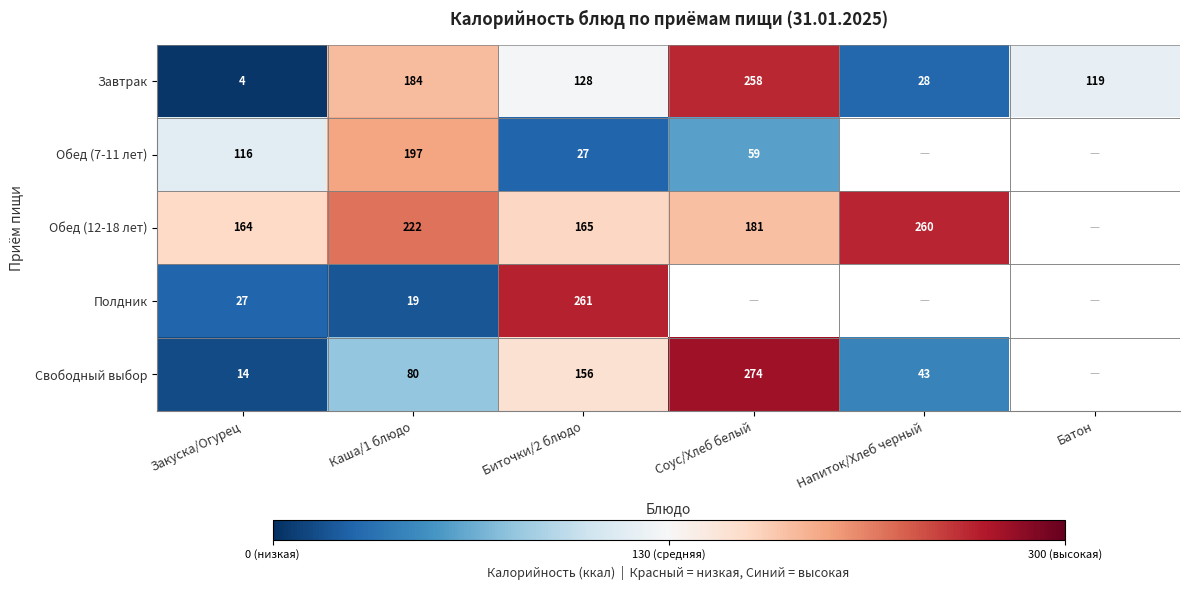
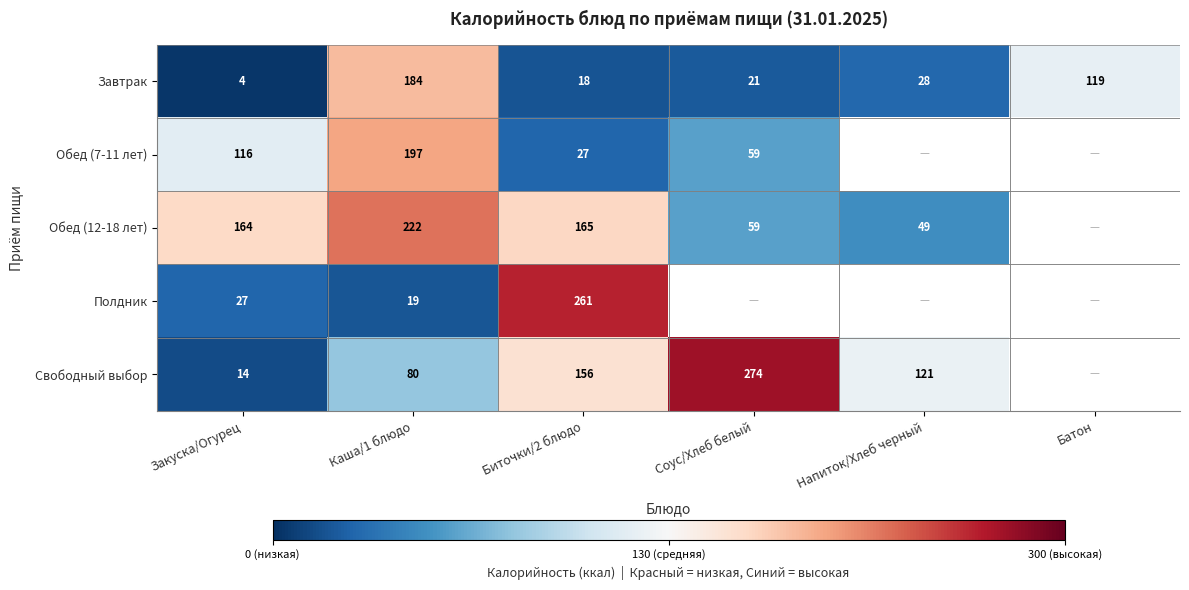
  {
    "Завтрак": {
      "Закуска/Огурец": 4,
      "Каша/1 блюдо": 184,
-     "Биточки/2 блюдо": 128,
-     "Соус/Хлеб белый": 258,
+     "Биточки/2 блюдо": 18,
+     "Соус/Хлеб белый": 21,
      "Напиток/Хлеб черный": 28,
      "Батон": 119
    },
    "Обед (7-11 лет)": {
      "Закуска/Огурец": 116,
      "Каша/1 блюдо": 197,
      "Биточки/2 блюдо": 27,
      "Соус/Хлеб белый": 59
    },
    "Обед (12-18 лет)": {
      "Закуска/Огурец": 164,
      "Каша/1 блюдо": 222,
      "Биточки/2 блюдо": 165,
-     "Соус/Хлеб белый": 181,
-     "Напиток/Хлеб черный": 260
+     "Соус/Хлеб белый": 59,
+     "Напиток/Хлеб черный": 49
    },
    "Полдник": {
      "Закуска/Огурец": 27,
      "Каша/1 блюдо": 19,
      "Биточки/2 блюдо": 261
    },
    "Свободный выбор": {
      "Закуска/Огурец": 14,
      "Каша/1 блюдо": 80,
      "Биточки/2 блюдо": 156,
      "Соус/Хлеб белый": 274,
-     "Напиток/Хлеб черный": 43
+     "Напиток/Хлеб черный": 121
    }
  }
